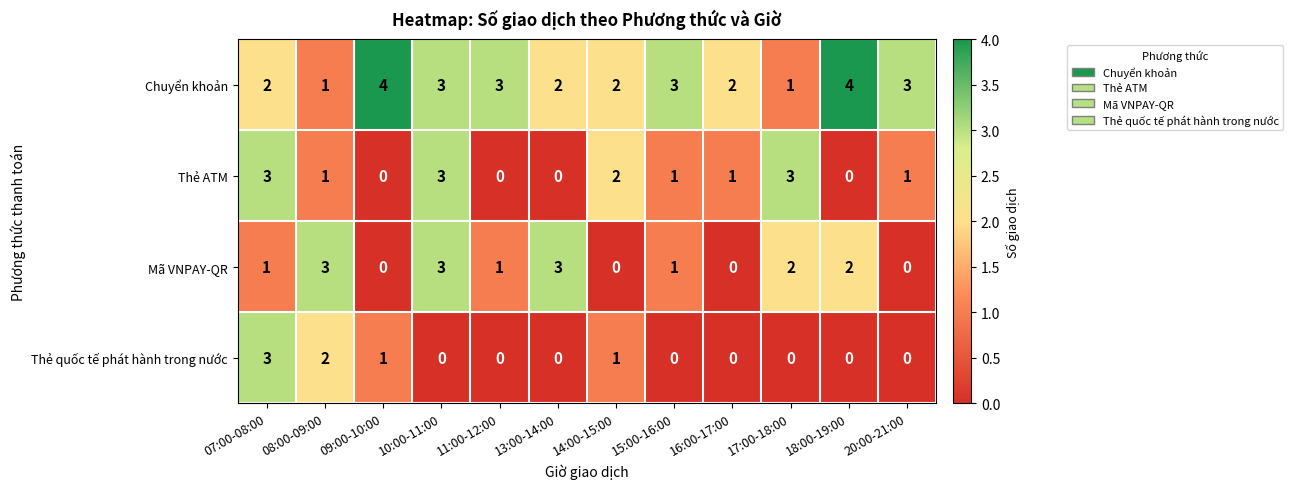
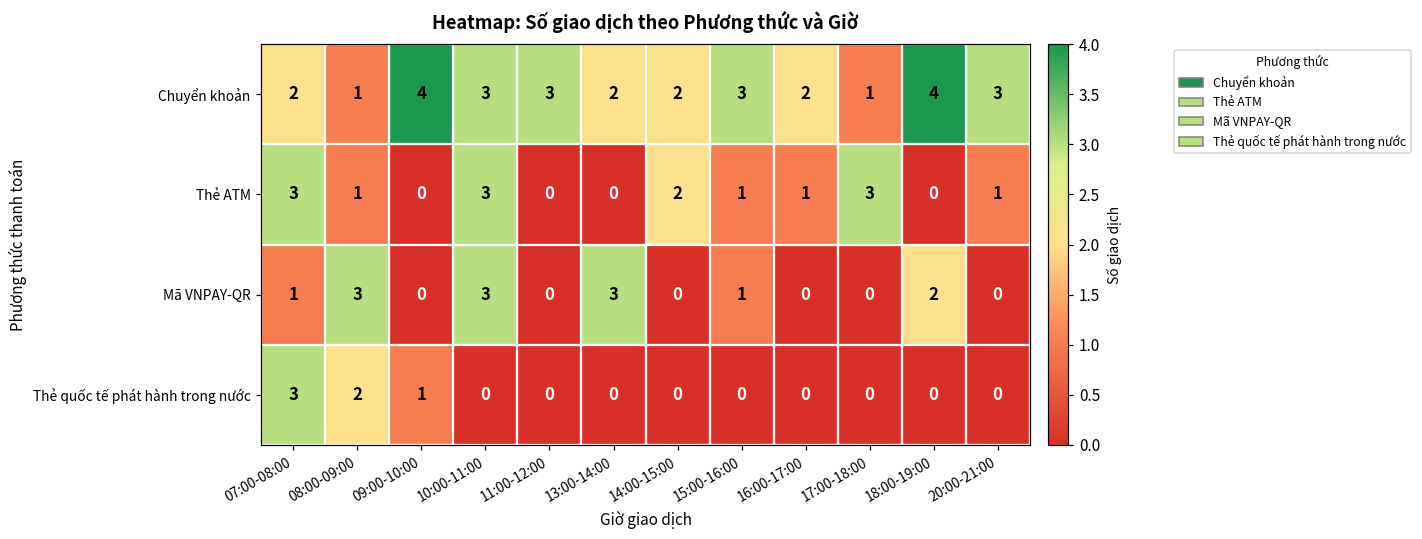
  {
    "Chuyển khoản": {
      "07:00-08:00": 2,
      "08:00-09:00": 1,
      "09:00-10:00": 4,
      "10:00-11:00": 3,
      "11:00-12:00": 3,
      "13:00-14:00": 2,
      "14:00-15:00": 2,
      "15:00-16:00": 3,
      "16:00-17:00": 2,
      "17:00-18:00": 1,
      "18:00-19:00": 4,
      "20:00-21:00": 3
    },
    "Thẻ ATM": {
      "07:00-08:00": 3,
      "08:00-09:00": 1,
      "09:00-10:00": 0,
      "10:00-11:00": 3,
      "11:00-12:00": 0,
      "13:00-14:00": 0,
      "14:00-15:00": 2,
      "15:00-16:00": 1,
      "16:00-17:00": 1,
      "17:00-18:00": 3,
      "18:00-19:00": 0,
      "20:00-21:00": 1
    },
    "Mã VNPAY-QR": {
      "07:00-08:00": 1,
      "08:00-09:00": 3,
      "09:00-10:00": 0,
      "10:00-11:00": 3,
-     "11:00-12:00": 1,
+     "11:00-12:00": 0,
      "13:00-14:00": 3,
      "14:00-15:00": 0,
      "15:00-16:00": 1,
      "16:00-17:00": 0,
-     "17:00-18:00": 2,
+     "17:00-18:00": 0,
      "18:00-19:00": 2,
      "20:00-21:00": 0
    },
    "Thẻ quốc tế phát hành trong nước": {
      "07:00-08:00": 3,
      "08:00-09:00": 2,
      "09:00-10:00": 1,
      "10:00-11:00": 0,
      "11:00-12:00": 0,
      "13:00-14:00": 0,
-     "14:00-15:00": 1,
+     "14:00-15:00": 0,
      "15:00-16:00": 0,
      "16:00-17:00": 0,
      "17:00-18:00": 0,
      "18:00-19:00": 0,
      "20:00-21:00": 0
    }
  }
